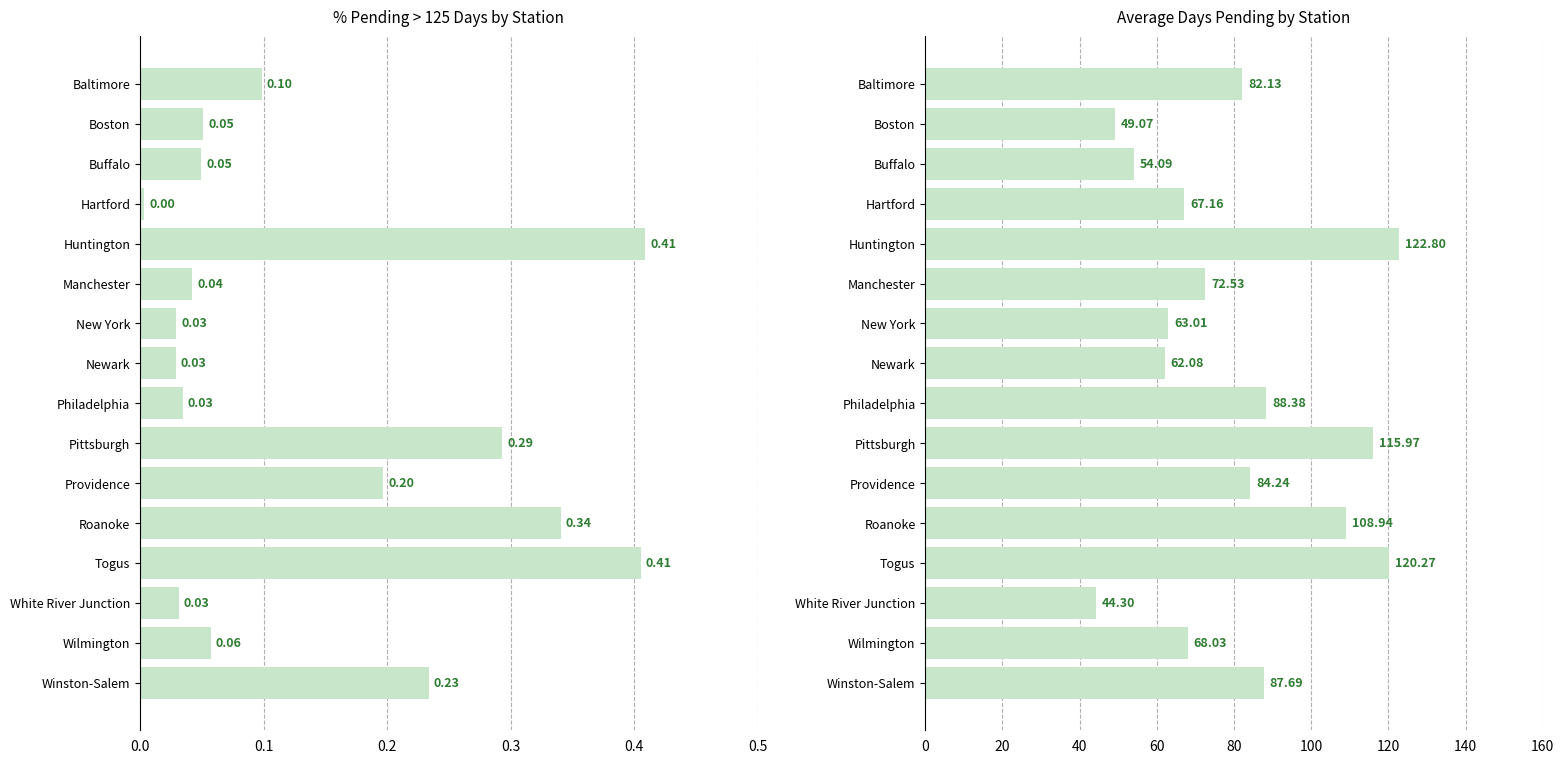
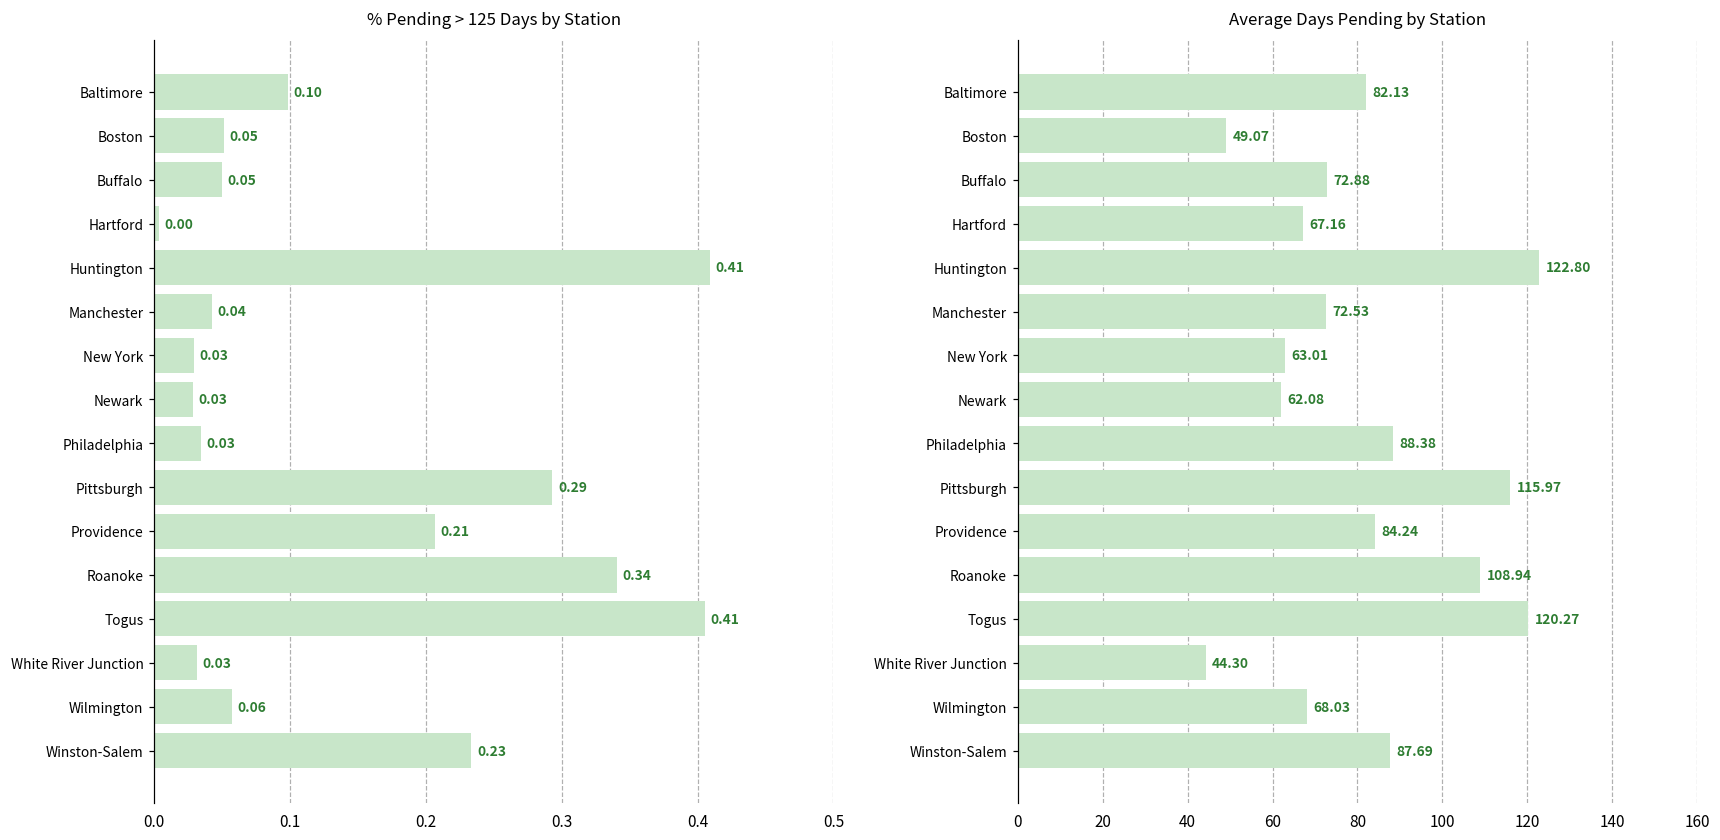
  {
    "% Pending > 125 Days by Station": {
      "Baltimore": 0.10,
      "Boston": 0.05,
      "Buffalo": 0.05,
      "Hartford": 0.00,
      "Huntington": 0.41,
      "Manchester": 0.04,
      "New York": 0.03,
      "Newark": 0.03,
      "Philadelphia": 0.03,
      "Pittsburgh": 0.29,
-     "Providence": 0.20,
+     "Providence": 0.21,
      "Roanoke": 0.34,
      "Togus": 0.41,
      "White River Junction": 0.03,
      "Wilmington": 0.06,
      "Winston-Salem": 0.23
    },
    "Average Days Pending by Station": {
      "Baltimore": 82.13,
      "Boston": 49.07,
-     "Buffalo": 54.09,
+     "Buffalo": 72.88,
      "Hartford": 67.16,
      "Huntington": 122.80,
      "Manchester": 72.53,
      "New York": 63.01,
      "Newark": 62.08,
      "Philadelphia": 88.38,
      "Pittsburgh": 115.97,
      "Providence": 84.24,
      "Roanoke": 108.94,
      "Togus": 120.27,
      "White River Junction": 44.30,
      "Wilmington": 68.03,
      "Winston-Salem": 87.69
    }
  }
